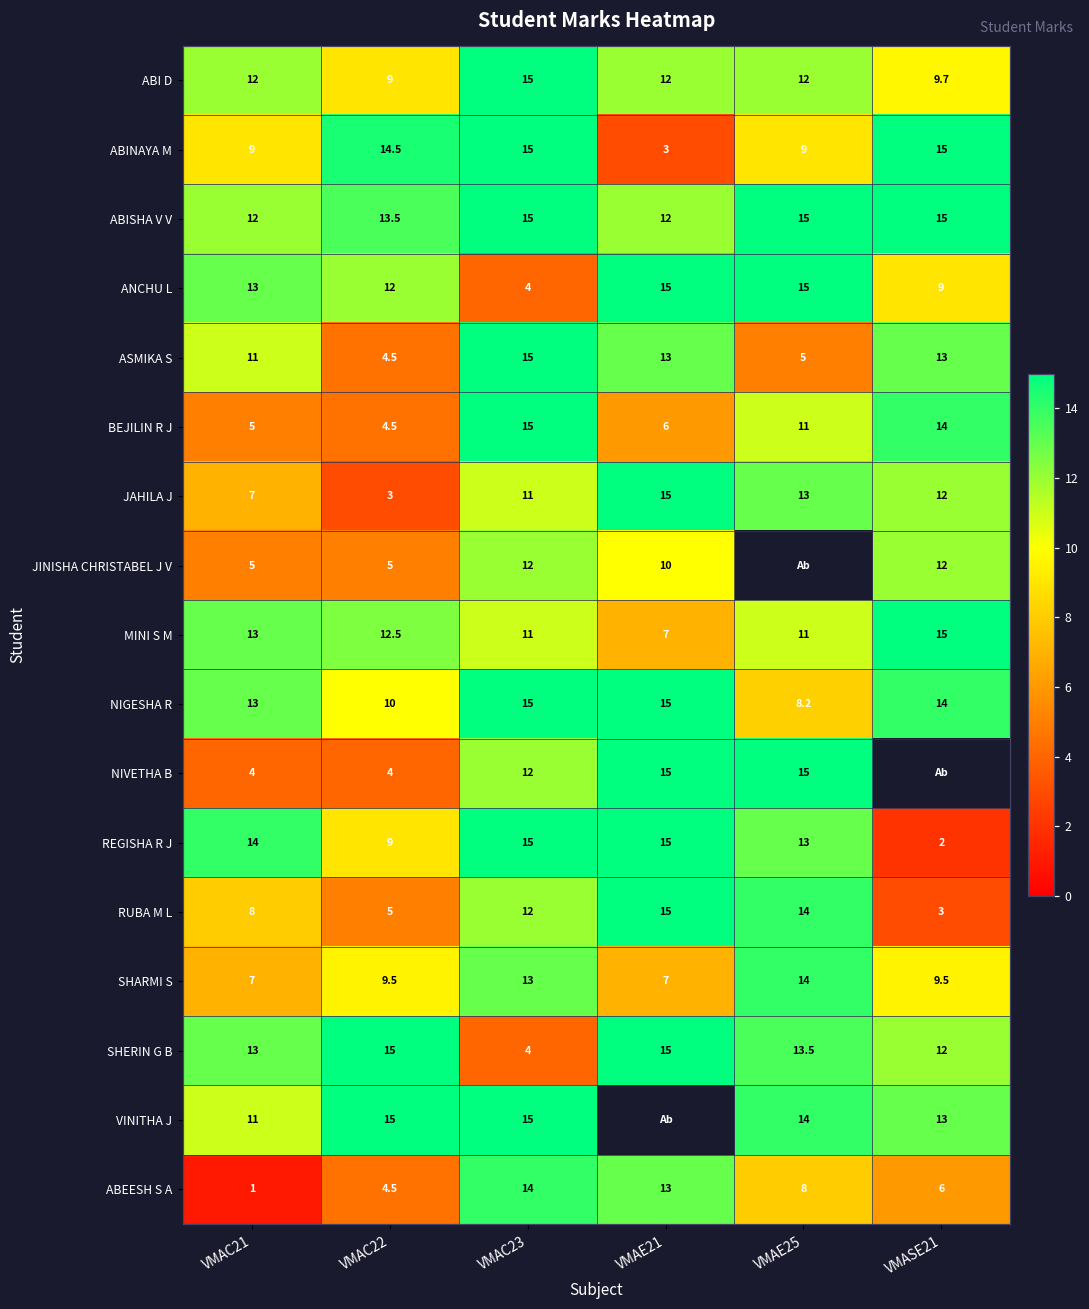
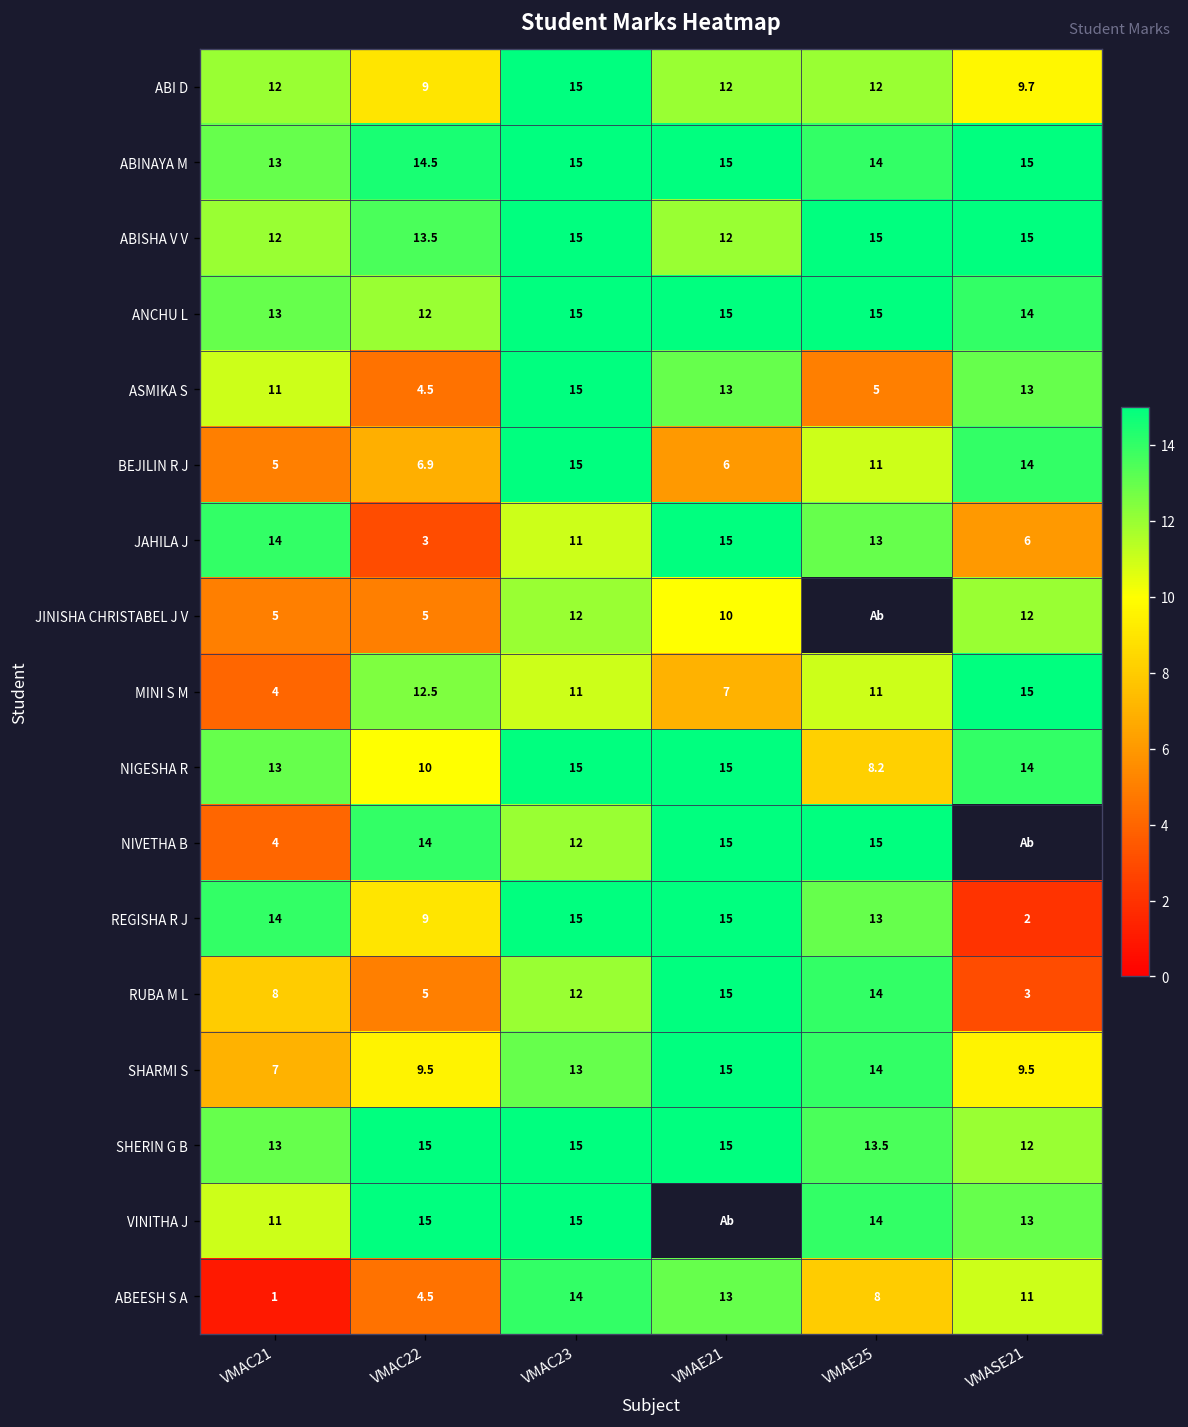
  {
    "ABI D": {
      "VMAC21": 12,
      "VMAC22": 9,
      "VMAC23": 15,
      "VMAE21": 12,
      "VMAE25": 12,
      "VMASE21": 9.7
    },
    "ABINAYA M": {
-     "VMAC21": 9,
+     "VMAC21": 13,
      "VMAC22": 14.5,
      "VMAC23": 15,
-     "VMAE21": 3,
-     "VMAE25": 9,
+     "VMAE21": 15,
+     "VMAE25": 14,
      "VMASE21": 15
    },
    "ABISHA V V": {
      "VMAC21": 12,
      "VMAC22": 13.5,
      "VMAC23": 15,
      "VMAE21": 12,
      "VMAE25": 15,
      "VMASE21": 15
    },
    "ANCHU L": {
      "VMAC21": 13,
      "VMAC22": 12,
-     "VMAC23": 4,
+     "VMAC23": 15,
      "VMAE21": 15,
      "VMAE25": 15,
-     "VMASE21": 9
+     "VMASE21": 14
    },
    "ASMIKA S": {
      "VMAC21": 11,
      "VMAC22": 4.5,
      "VMAC23": 15,
      "VMAE21": 13,
      "VMAE25": 5,
      "VMASE21": 13
    },
    "BEJILIN R J": {
      "VMAC21": 5,
-     "VMAC22": 4.5,
+     "VMAC22": 6.9,
      "VMAC23": 15,
      "VMAE21": 6,
      "VMAE25": 11,
      "VMASE21": 14
    },
    "JAHILA J": {
-     "VMAC21": 7,
+     "VMAC21": 14,
      "VMAC22": 3,
      "VMAC23": 11,
      "VMAE21": 15,
      "VMAE25": 13,
-     "VMASE21": 12
+     "VMASE21": 6
    },
    "JINISHA CHRISTABEL J V": {
      "VMAC21": 5,
      "VMAC22": 5,
      "VMAC23": 12,
      "VMAE21": 10,
      "VMASE21": 12
    },
    "MINI S M": {
-     "VMAC21": 13,
+     "VMAC21": 4,
      "VMAC22": 12.5,
      "VMAC23": 11,
      "VMAE21": 7,
      "VMAE25": 11,
      "VMASE21": 15
    },
    "NIGESHA R": {
      "VMAC21": 13,
      "VMAC22": 10,
      "VMAC23": 15,
      "VMAE21": 15,
      "VMAE25": 8.2,
      "VMASE21": 14
    },
    "NIVETHA B": {
      "VMAC21": 4,
-     "VMAC22": 4,
+     "VMAC22": 14,
      "VMAC23": 12,
      "VMAE21": 15,
      "VMAE25": 15
    },
    "REGISHA R J": {
      "VMAC21": 14,
      "VMAC22": 9,
      "VMAC23": 15,
      "VMAE21": 15,
      "VMAE25": 13,
      "VMASE21": 2
    },
    "RUBA M L": {
      "VMAC21": 8,
      "VMAC22": 5,
      "VMAC23": 12,
      "VMAE21": 15,
      "VMAE25": 14,
      "VMASE21": 3
    },
    "SHARMI S": {
      "VMAC21": 7,
      "VMAC22": 9.5,
      "VMAC23": 13,
-     "VMAE21": 7,
+     "VMAE21": 15,
      "VMAE25": 14,
      "VMASE21": 9.5
    },
    "SHERIN G B": {
      "VMAC21": 13,
      "VMAC22": 15,
-     "VMAC23": 4,
+     "VMAC23": 15,
      "VMAE21": 15,
      "VMAE25": 13.5,
      "VMASE21": 12
    },
    "VINITHA J": {
      "VMAC21": 11,
      "VMAC22": 15,
      "VMAC23": 15,
      "VMAE25": 14,
      "VMASE21": 13
    },
    "ABEESH S A": {
      "VMAC21": 1,
      "VMAC22": 4.5,
      "VMAC23": 14,
      "VMAE21": 13,
      "VMAE25": 8,
-     "VMASE21": 6
+     "VMASE21": 11
    }
  }
